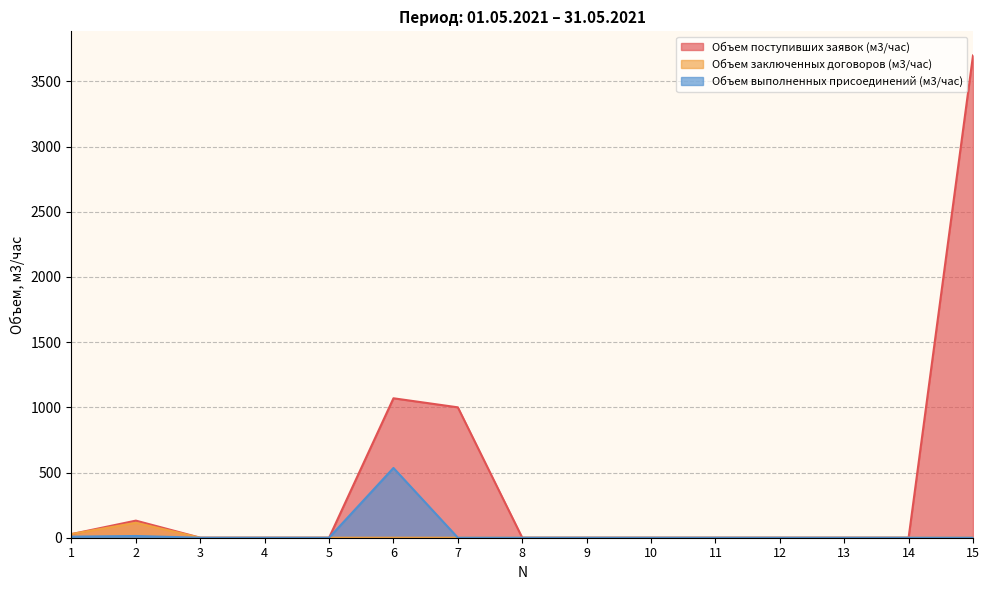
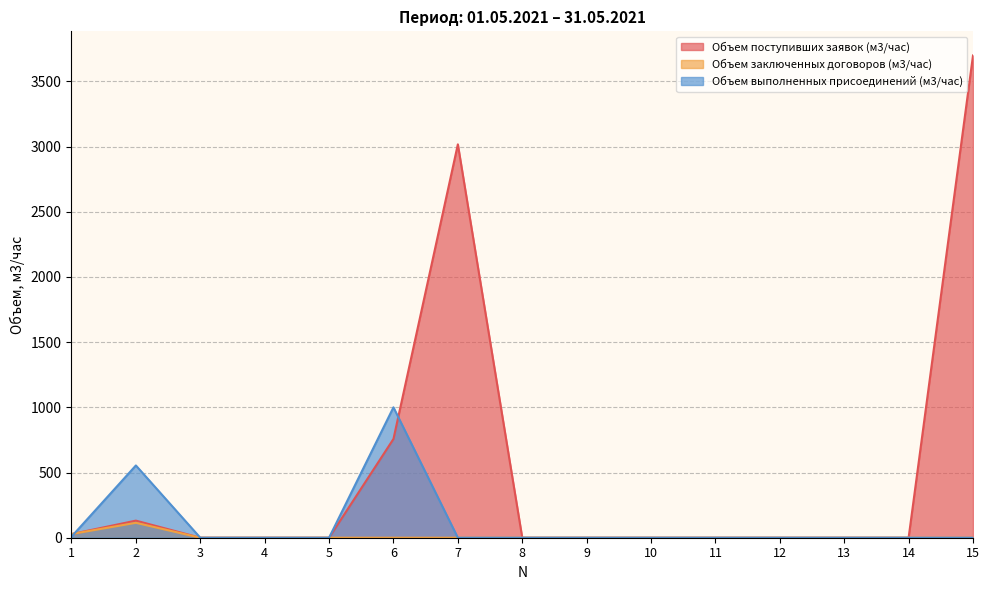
  {
    "Объем поступивших заявок (м3/час)": {
-     "6": 1070,
-     "7": 1000,
+     "6": 760,
+     "7": 3020,
      "15": 3700
    },
    "Объем заключенных договоров (м3/час)": {
      "6": 0
    },
    "Объем выполненных присоединений (м3/час)": {
      "1": 10,
-     "2": 10,
-     "6": 540
+     "2": 550,
+     "6": 1000
    }
  }
